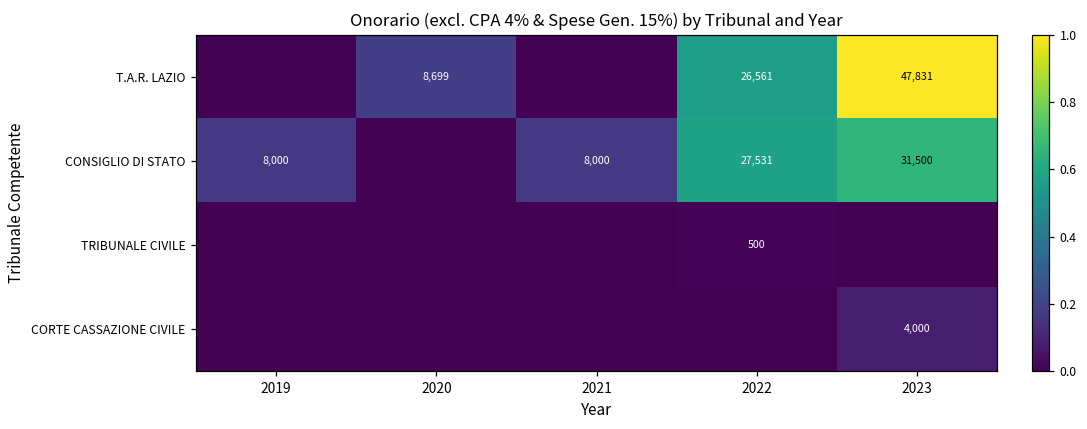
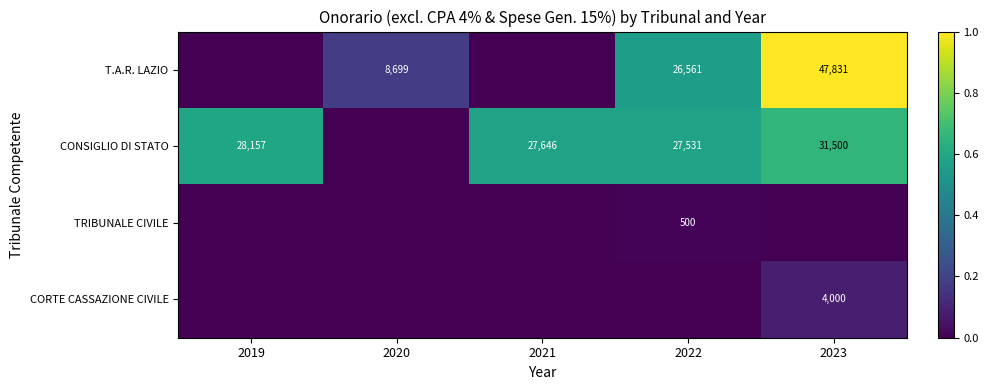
  {
    "T.A.R. LAZIO": {
      "2020": "8,699",
      "2022": "26,561",
      "2023": "47,831"
    },
    "CONSIGLIO DI STATO": {
-     "2019": "8,000",
-     "2021": "8,000",
+     "2019": "28,157",
+     "2021": "27,646",
      "2022": "27,531",
      "2023": "31,500"
    },
    "TRIBUNALE CIVILE": {
      "2022": "500"
    },
    "CORTE CASSAZIONE CIVILE": {
      "2023": "4,000"
    }
  }
